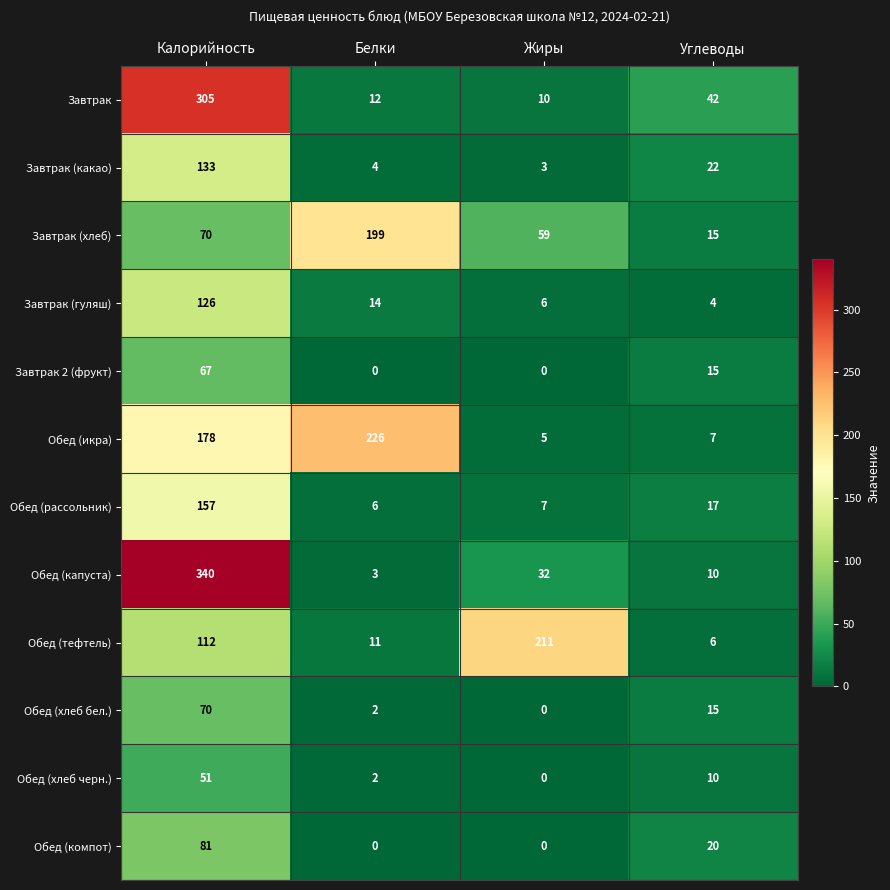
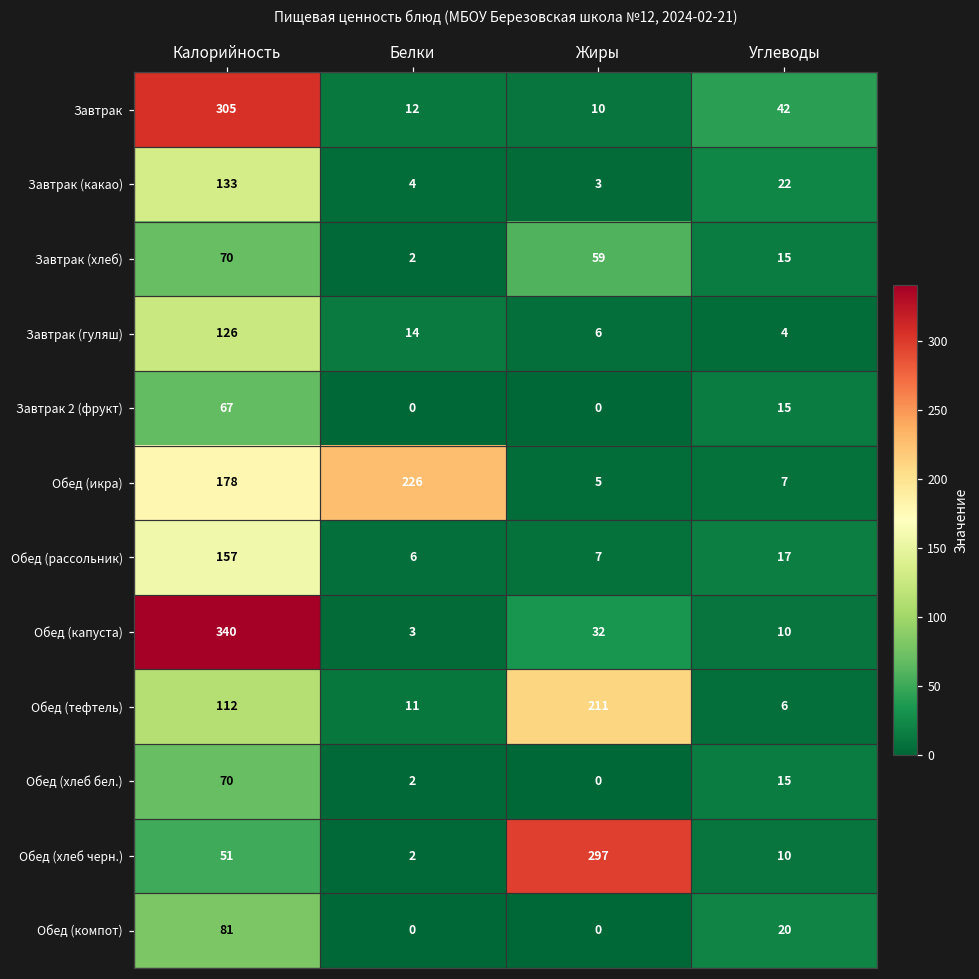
  {
    "Завтрак": {
      "Калорийность": 305,
      "Белки": 12,
      "Жиры": 10,
      "Углеводы": 42
    },
    "Завтрак (какао)": {
      "Калорийность": 133,
      "Белки": 4,
      "Жиры": 3,
      "Углеводы": 22
    },
    "Завтрак (хлеб)": {
      "Калорийность": 70,
-     "Белки": 199,
+     "Белки": 2,
      "Жиры": 59,
      "Углеводы": 15
    },
    "Завтрак (гуляш)": {
      "Калорийность": 126,
      "Белки": 14,
      "Жиры": 6,
      "Углеводы": 4
    },
    "Завтрак 2 (фрукт)": {
      "Калорийность": 67,
      "Белки": 0,
      "Жиры": 0,
      "Углеводы": 15
    },
    "Обед (икра)": {
      "Калорийность": 178,
      "Белки": 226,
      "Жиры": 5,
      "Углеводы": 7
    },
    "Обед (рассольник)": {
      "Калорийность": 157,
      "Белки": 6,
      "Жиры": 7,
      "Углеводы": 17
    },
    "Обед (капуста)": {
      "Калорийность": 340,
      "Белки": 3,
      "Жиры": 32,
      "Углеводы": 10
    },
    "Обед (тефтель)": {
      "Калорийность": 112,
      "Белки": 11,
      "Жиры": 211,
      "Углеводы": 6
    },
    "Обед (хлеб бел.)": {
      "Калорийность": 70,
      "Белки": 2,
      "Жиры": 0,
      "Углеводы": 15
    },
    "Обед (хлеб черн.)": {
      "Калорийность": 51,
      "Белки": 2,
-     "Жиры": 0,
+     "Жиры": 297,
      "Углеводы": 10
    },
    "Обед (компот)": {
      "Калорийность": 81,
      "Белки": 0,
      "Жиры": 0,
      "Углеводы": 20
    }
  }
